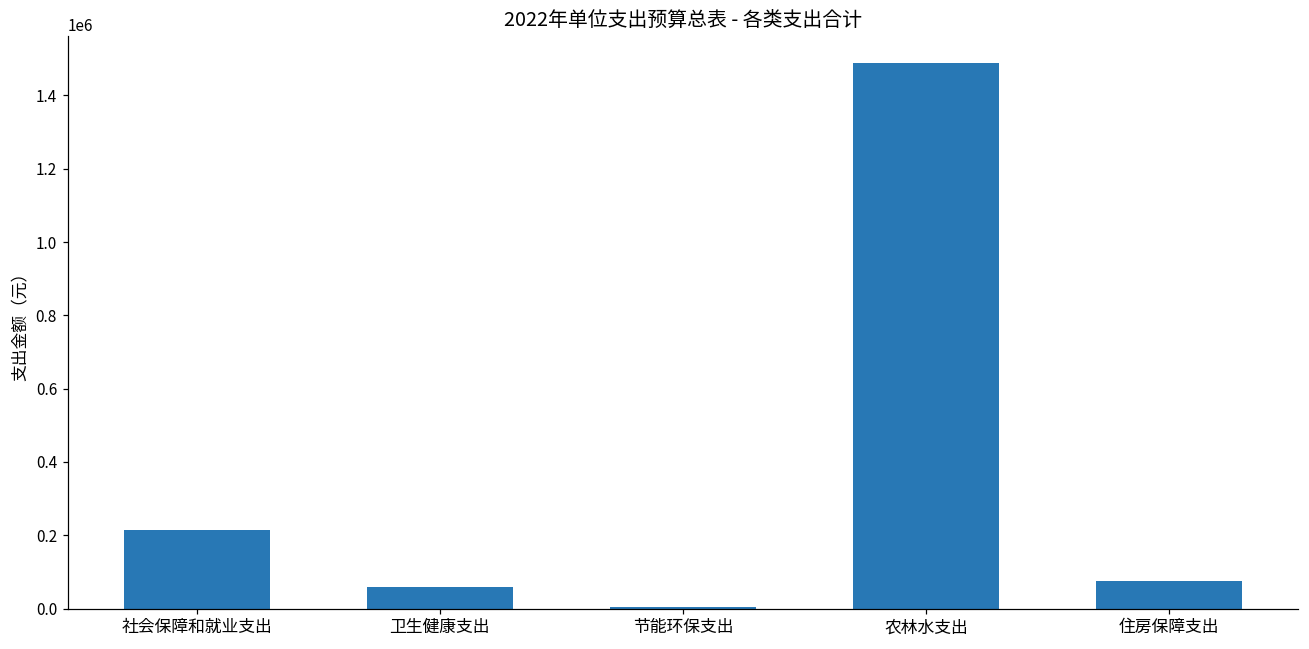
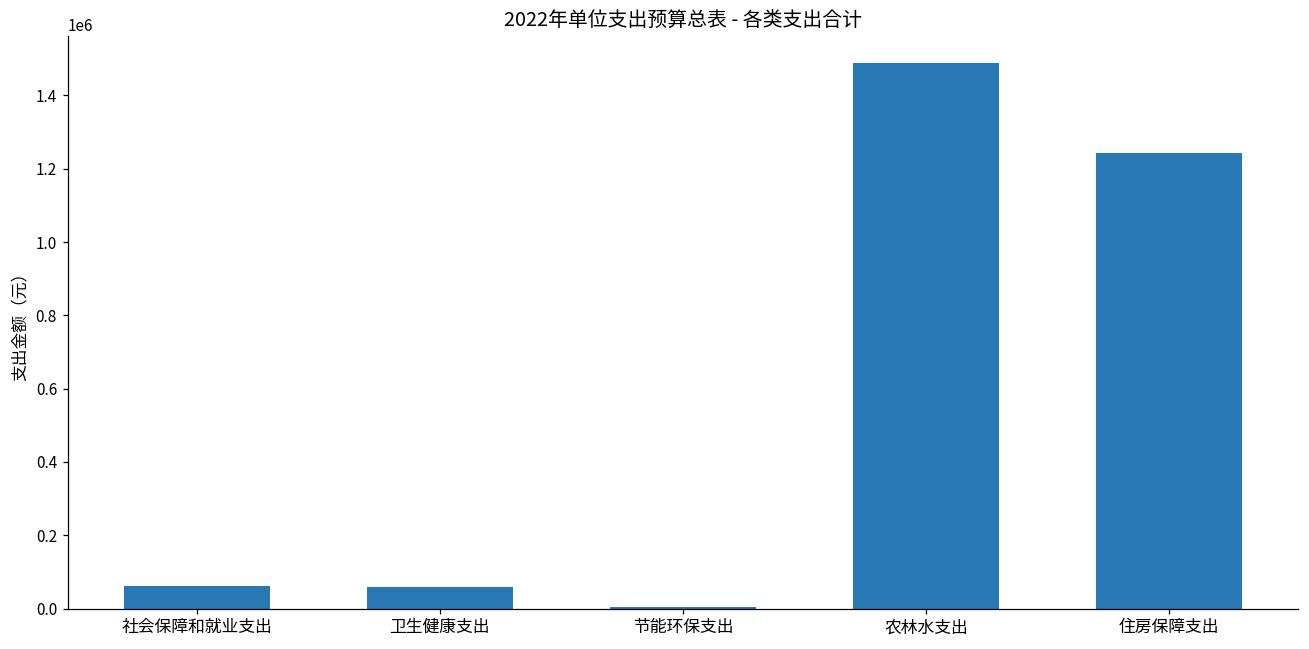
  {
-   "社会保障和就业支出": 210000,
+   "社会保障和就业支出": 60000,
    "卫生健康支出": 60000,
    "农林水支出": 1490000,
-   "住房保障支出": 80000
+   "住房保障支出": 1240000
  }
